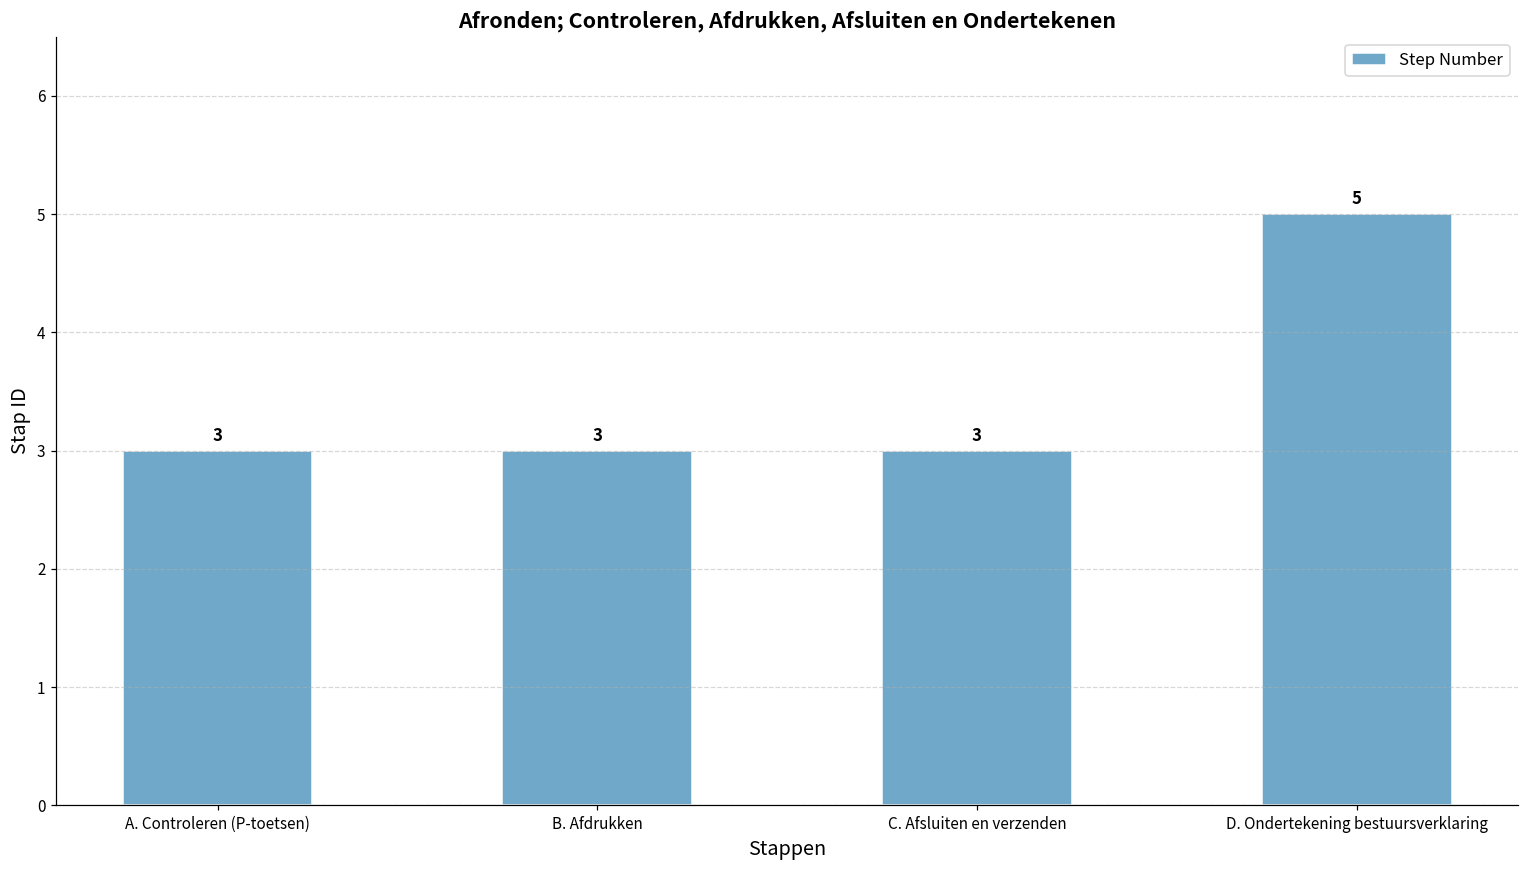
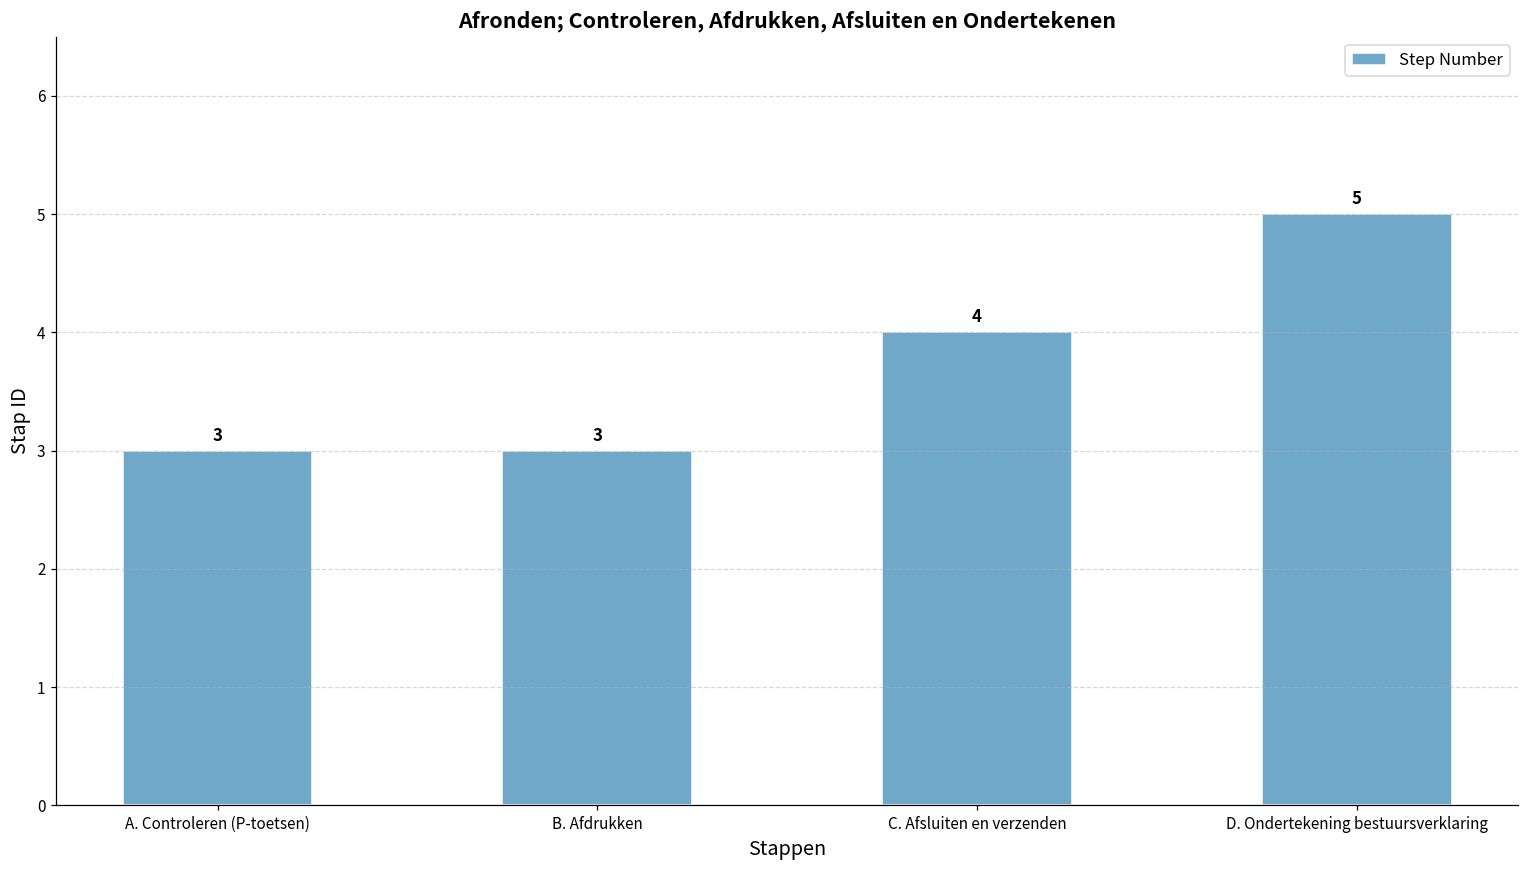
  {
    "A. Controleren (P-toetsen)": 3,
    "B. Afdrukken": 3,
-   "C. Afsluiten en verzenden": 3,
+   "C. Afsluiten en verzenden": 4,
    "D. Ondertekening bestuursverklaring": 5
  }
